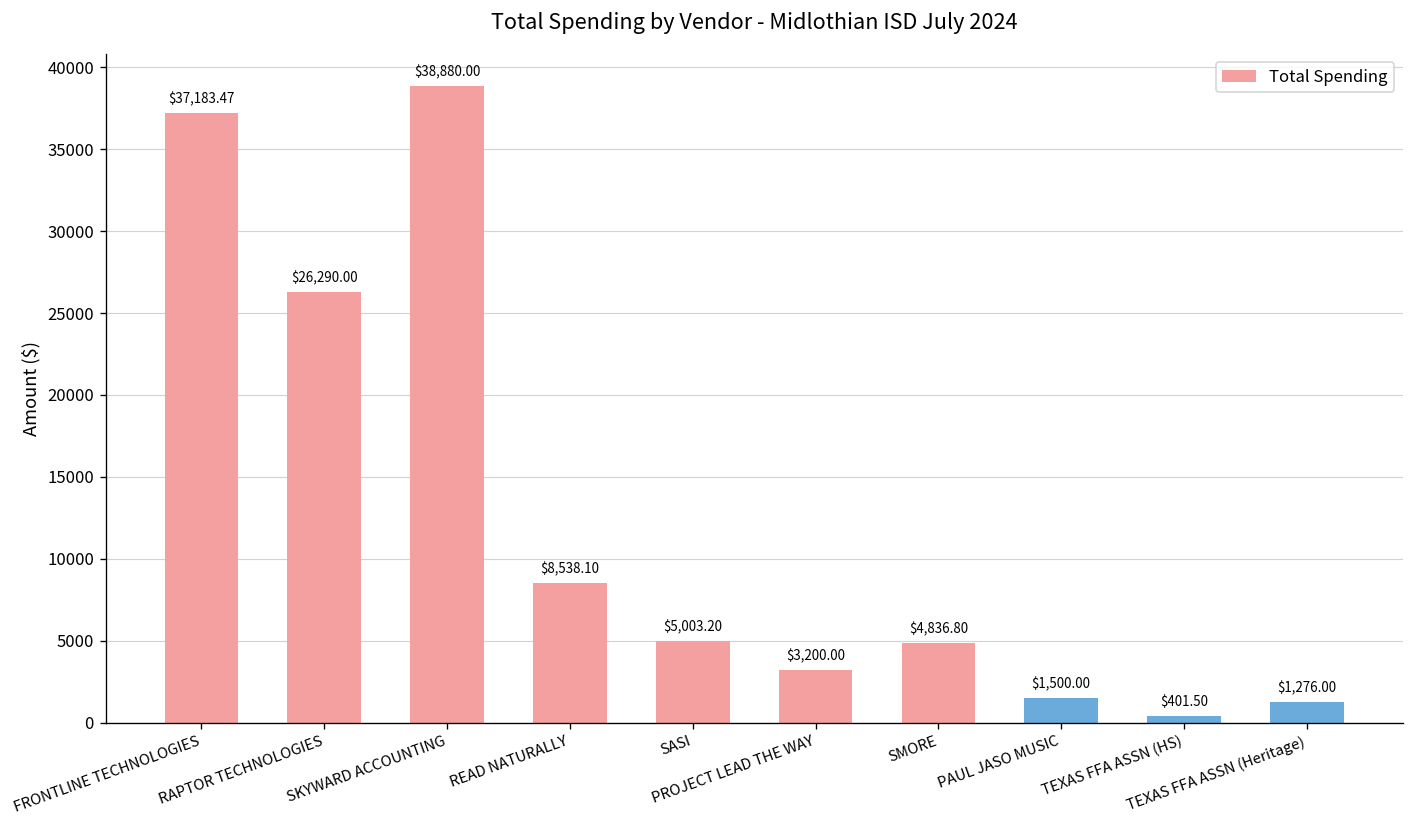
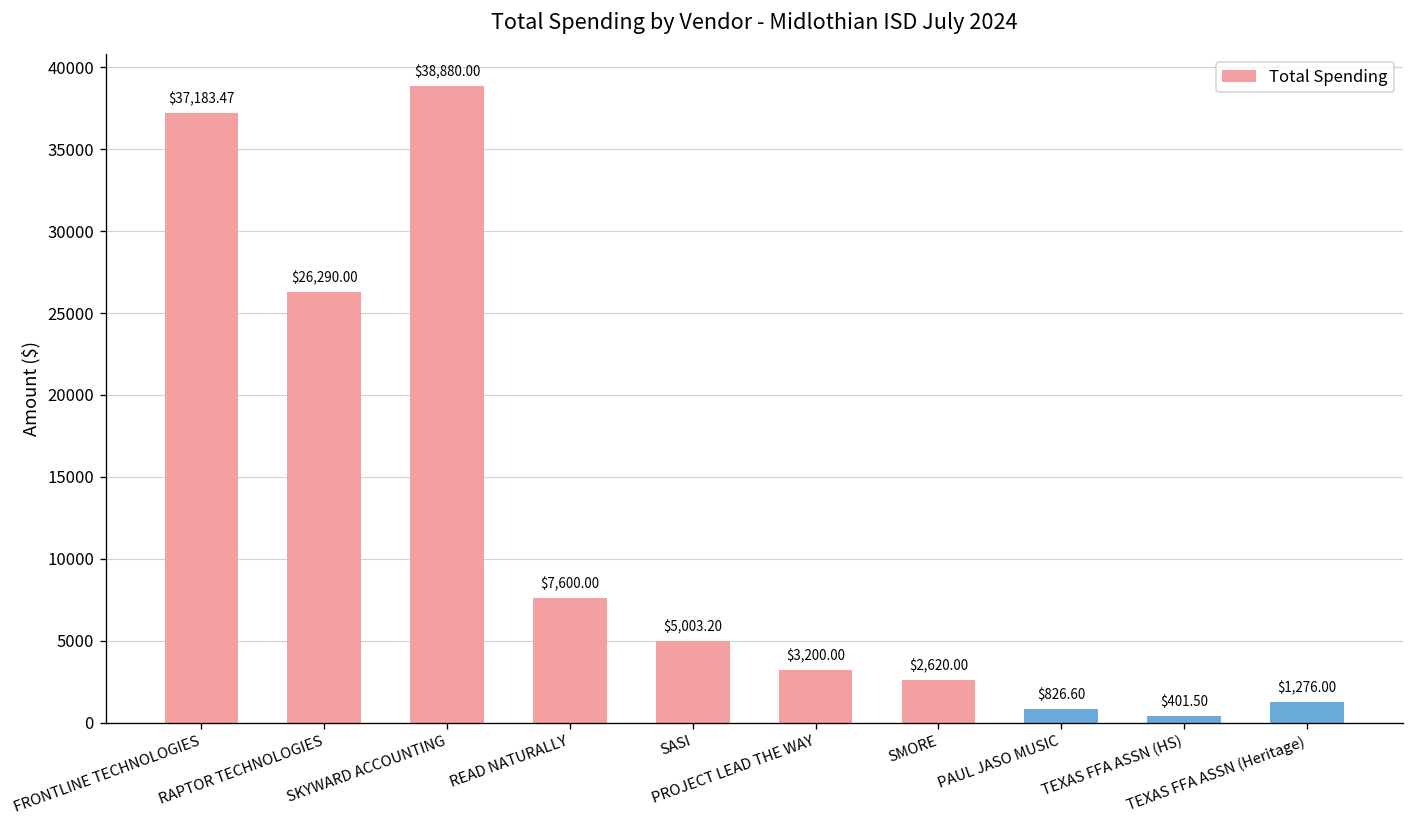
  {
    "FRONTLINE TECHNOLOGIES": "$37,183.47",
    "RAPTOR TECHNOLOGIES": "$26,290.00",
    "SKYWARD ACCOUNTING": "$38,880.00",
-   "READ NATURALLY": "$8,538.10",
+   "READ NATURALLY": "$7,600.00",
    "SASI": "$5,003.20",
    "PROJECT LEAD THE WAY": "$3,200.00",
-   "SMORE": "$4,836.80",
-   "PAUL JASO MUSIC": "$1,500.00",
+   "SMORE": "$2,620.00",
+   "PAUL JASO MUSIC": "$826.60",
    "TEXAS FFA ASSN (HS)": "$401.50",
    "TEXAS FFA ASSN (Heritage)": "$1,276.00"
  }
